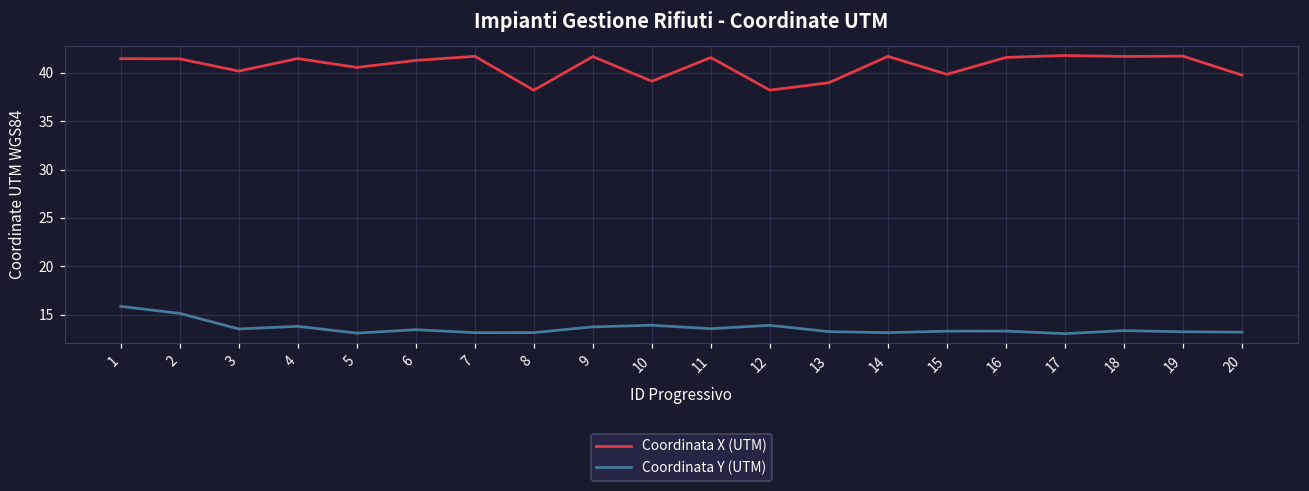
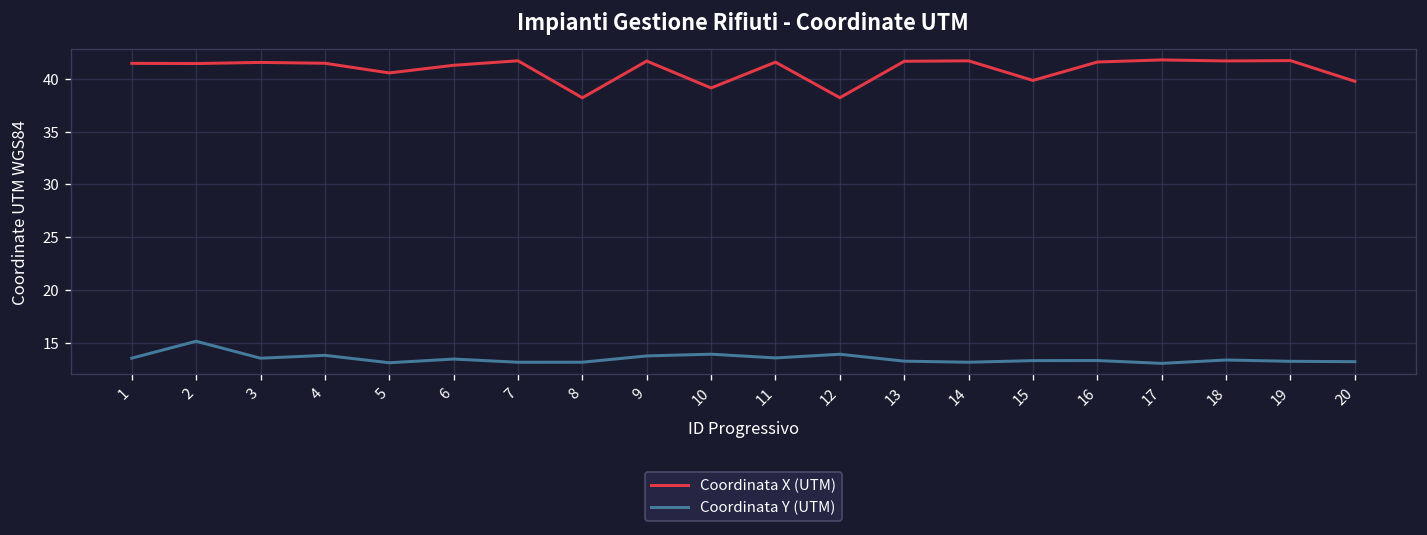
  {
    "Coordinata X (UTM)": {
      "1": 41,
      "2": 41,
-     "3": 40,
+     "3": 42,
      "4": 41,
      "5": 41,
      "6": 41,
      "7": 42,
      "8": 38,
      "9": 42,
      "10": 39,
      "11": 42,
      "12": 38,
-     "13": 39,
+     "13": 42,
      "14": 42,
      "15": 40,
      "16": 42,
      "17": 42,
      "18": 42,
      "19": 42,
      "20": 40
    },
    "Coordinata Y (UTM)": {
-     "1": 16,
+     "1": 14,
      "2": 15,
      "3": 14,
      "4": 14,
      "5": 13,
      "6": 13,
      "7": 13,
      "8": 13,
      "9": 14,
      "10": 14,
      "11": 14,
      "12": 14,
      "13": 13,
      "14": 13,
      "15": 13,
      "16": 13,
      "17": 13,
      "18": 13,
      "19": 13,
      "20": 13
    }
  }
